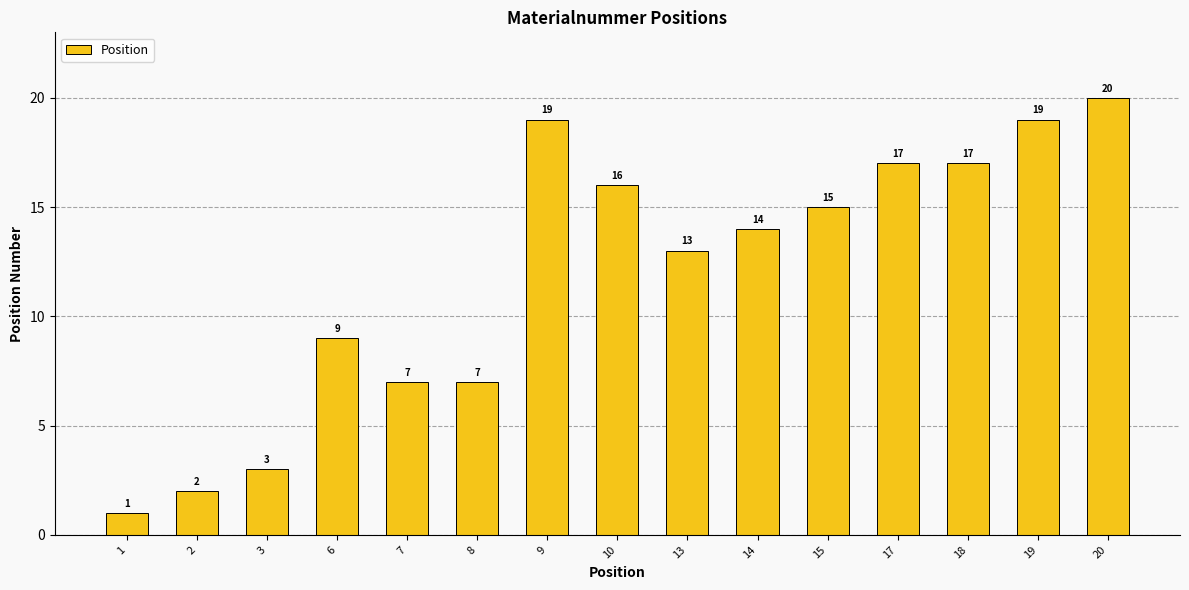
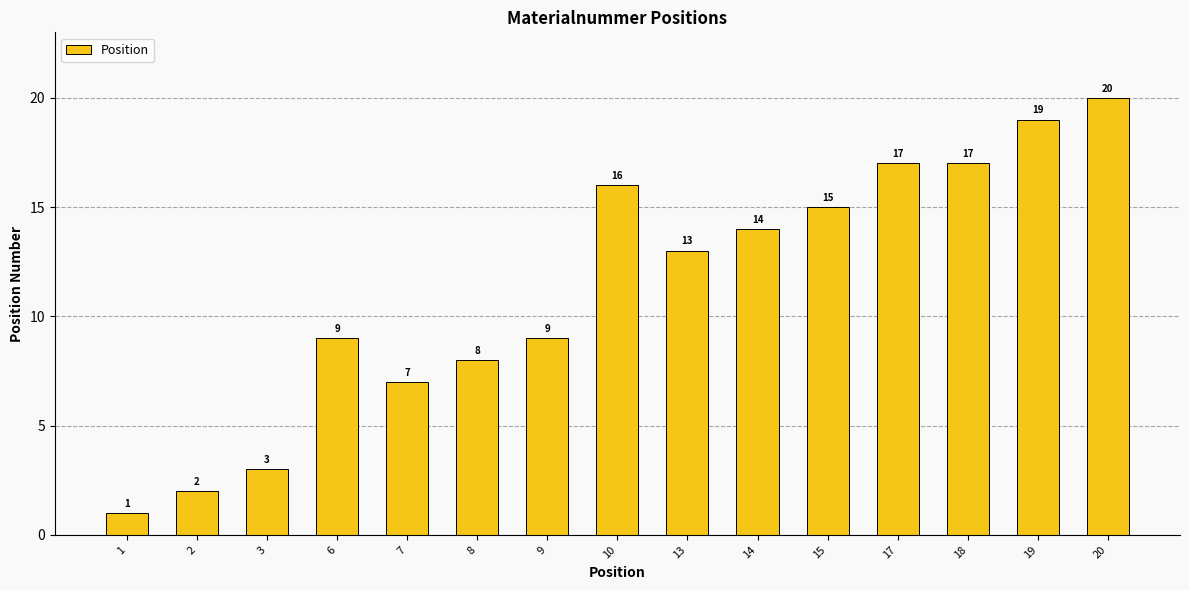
  {
    "1": 1,
    "2": 2,
    "3": 3,
    "6": 9,
    "7": 7,
-   "8": 7,
-   "9": 19,
+   "8": 8,
+   "9": 9,
    "10": 16,
    "13": 13,
    "14": 14,
    "15": 15,
    "17": 17,
    "18": 17,
    "19": 19,
    "20": 20
  }
